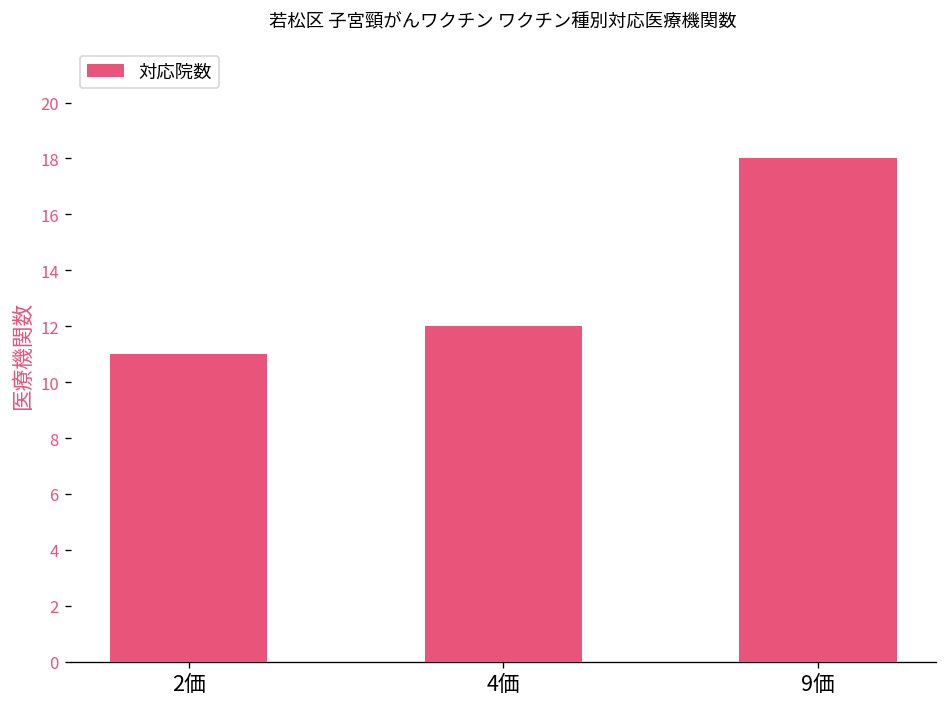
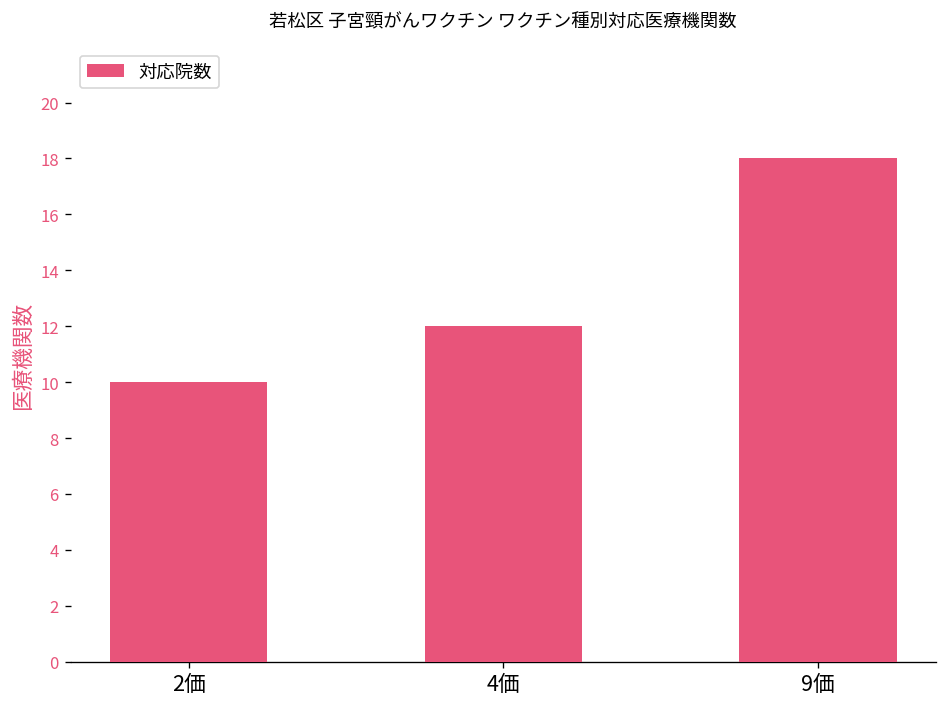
  {
-   "2価": 11,
+   "2価": 10,
    "4価": 12,
    "9価": 18
  }
